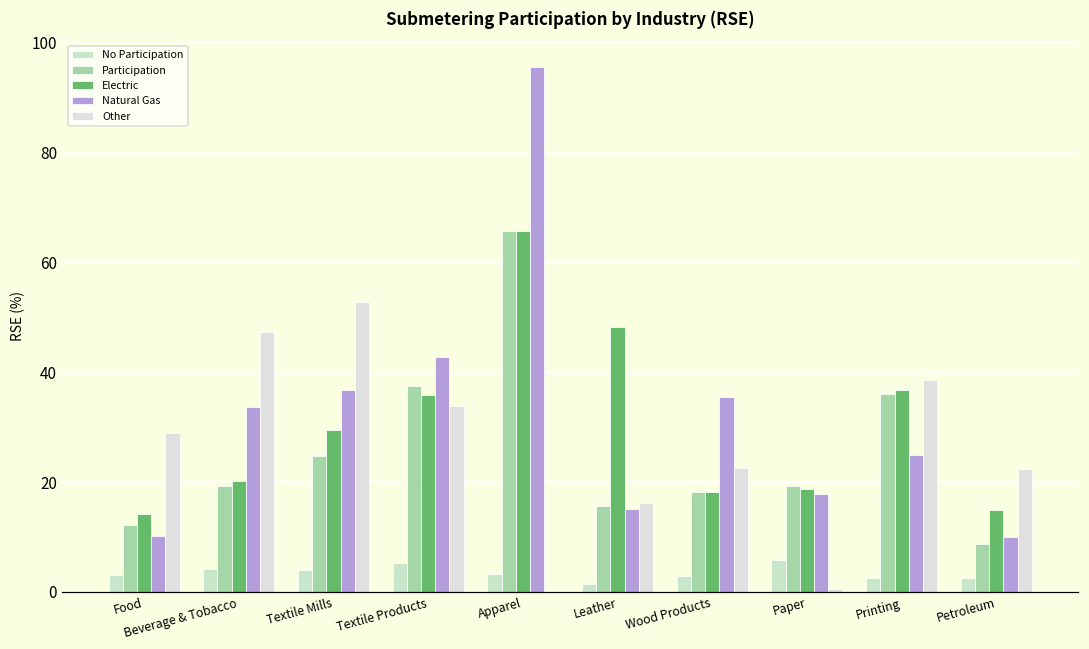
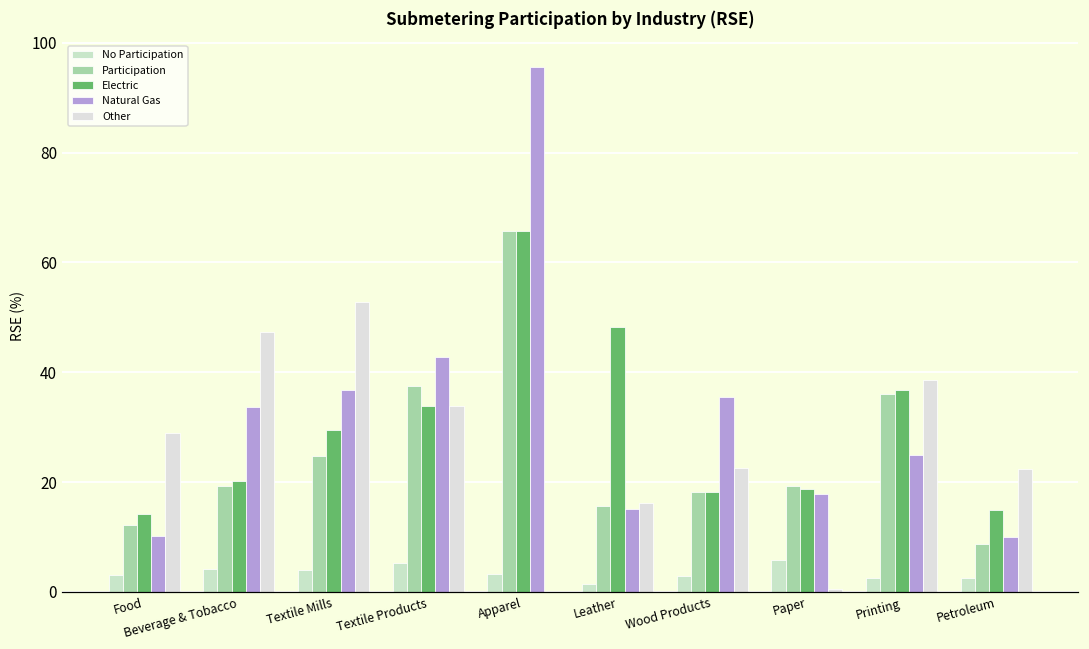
  {
    "Electric": {
      "Food": 14,
      "Beverage & Tobacco": 20,
      "Textile Mills": 30,
-     "Textile Products": 36,
+     "Textile Products": 34,
      "Apparel": 66,
      "Leather": 48,
      "Wood Products": 18,
      "Paper": 19,
      "Printing": 37,
      "Petroleum": 15
    },
    "Natural Gas": {
      "Food": 10,
      "Beverage & Tobacco": 34,
      "Textile Mills": 37,
      "Textile Products": 43,
      "Apparel": 96,
      "Leather": 15,
      "Wood Products": 36,
      "Paper": 18,
      "Printing": 25,
      "Petroleum": 10
    }
  }
